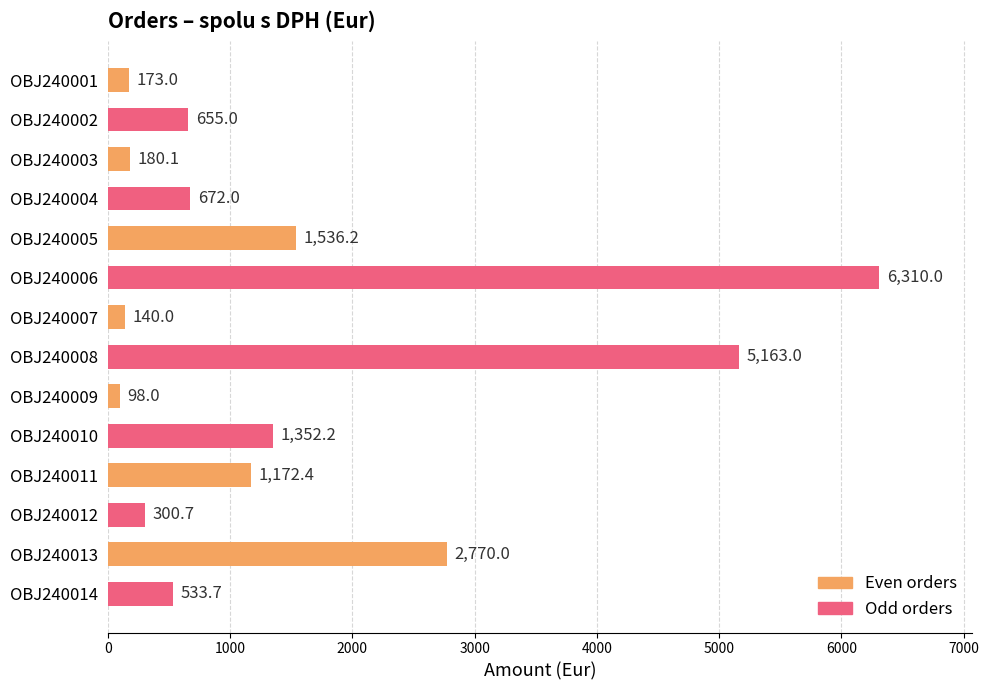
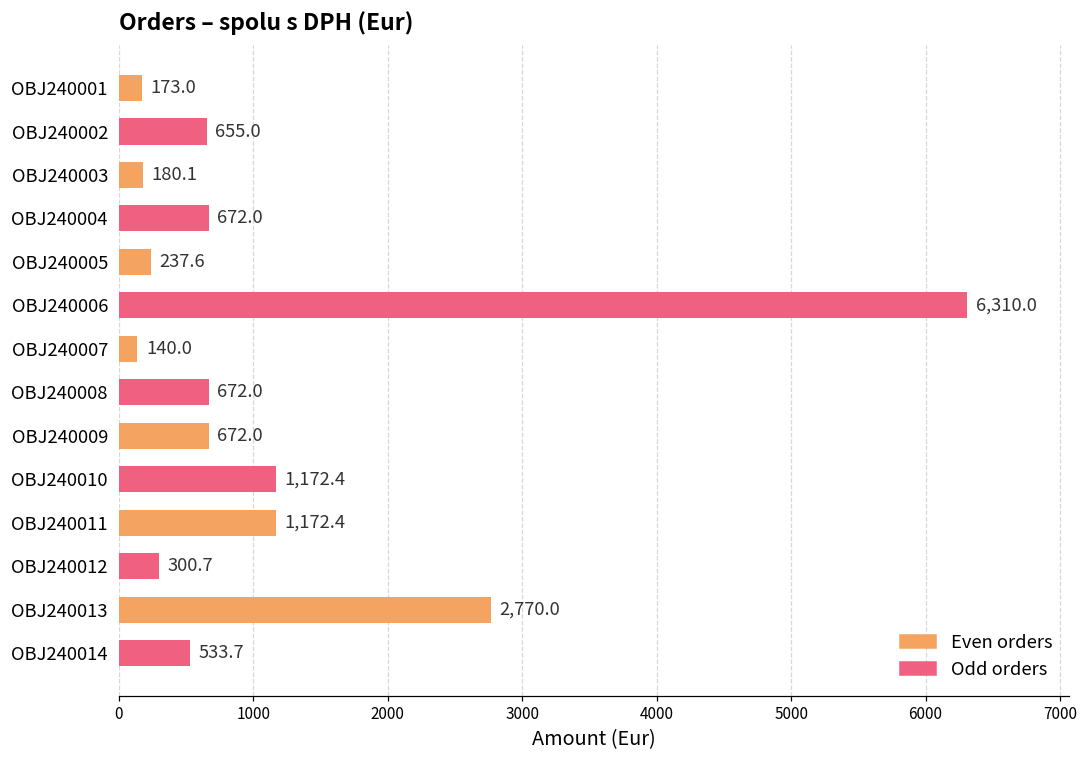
  {
    "OBJ240001": "173.0",
    "OBJ240002": "655.0",
    "OBJ240003": "180.1",
    "OBJ240004": "672.0",
-   "OBJ240005": "1,536.2",
+   "OBJ240005": "237.6",
    "OBJ240006": "6,310.0",
    "OBJ240007": "140.0",
-   "OBJ240008": "5,163.0",
-   "OBJ240009": "98.0",
-   "OBJ240010": "1,352.2",
+   "OBJ240008": "672.0",
+   "OBJ240009": "672.0",
+   "OBJ240010": "1,172.4",
    "OBJ240011": "1,172.4",
    "OBJ240012": "300.7",
    "OBJ240013": "2,770.0",
    "OBJ240014": "533.7"
  }
